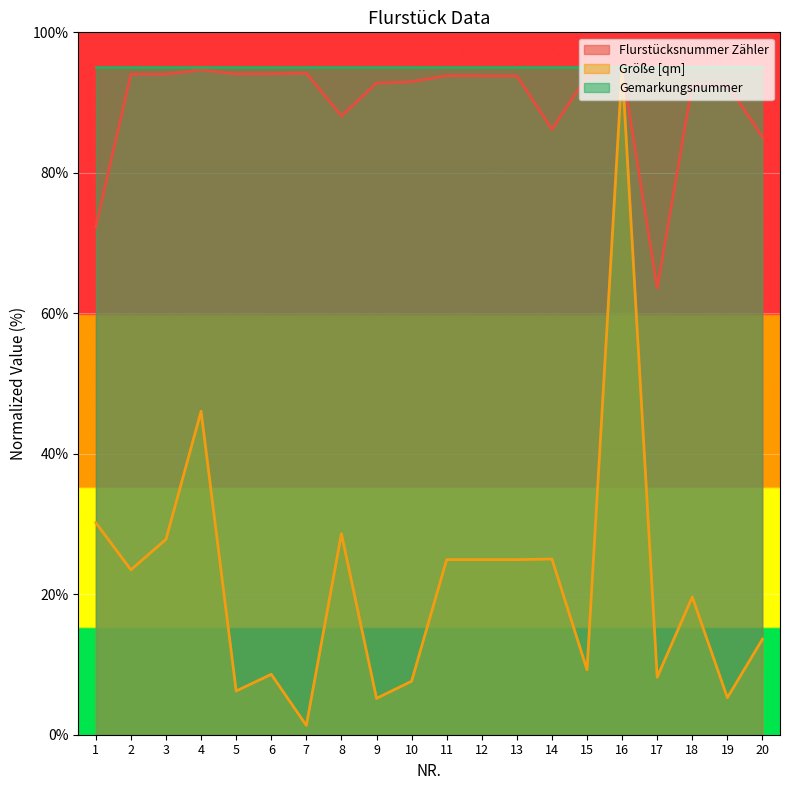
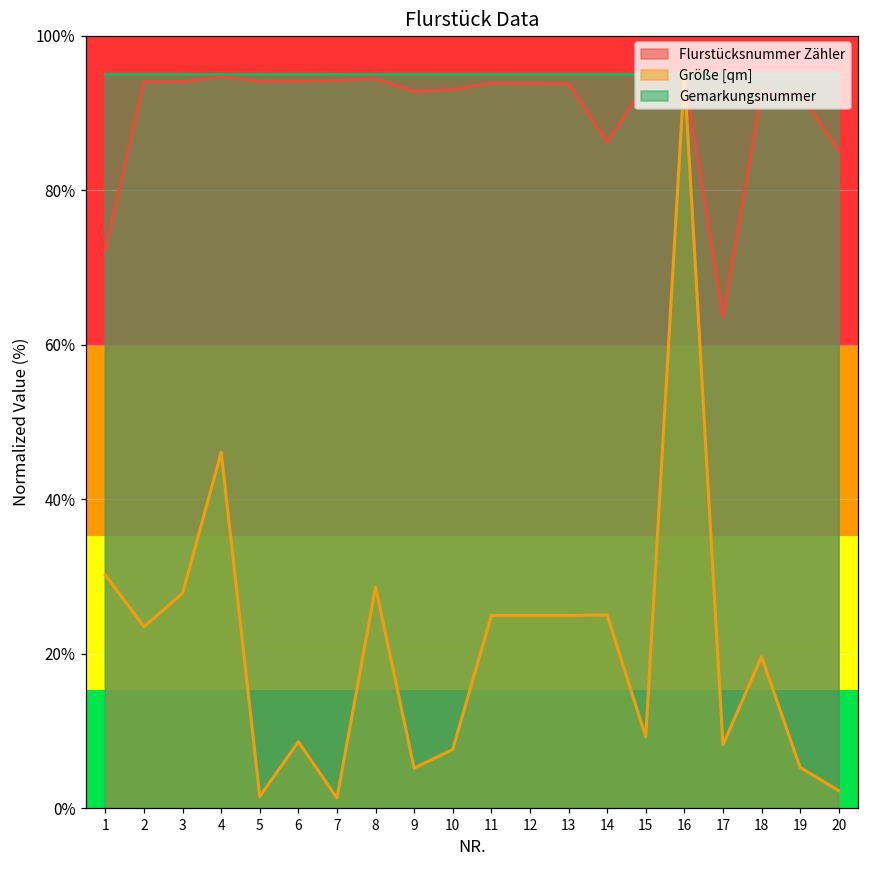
  {
    "Flurstücksnummer Zähler": {
      "1": "72%",
      "2": "94%",
      "3": "94%",
      "5": "94%",
      "6": "94%",
      "7": "94%",
-     "8": "88%",
+     "8": "94%",
      "9": "93%",
      "10": "93%",
      "11": "94%",
      "12": "94%",
      "13": "94%",
      "14": "86%",
      "17": "64%",
      "20": "85%"
    },
    "Größe [qm]": {
      "1": "30%",
      "2": "23%",
      "3": "28%",
      "4": "46%",
-     "5": "6%",
+     "5": "2%",
      "6": "9%",
      "7": "1%",
      "8": "29%",
      "9": "5%",
      "10": "8%",
      "11": "25%",
      "12": "25%",
      "13": "25%",
      "14": "25%",
      "15": "9%",
      "17": "8%",
      "18": "20%",
      "19": "5%",
-     "20": "14%"
+     "20": "2%"
    },
    "Gemarkungsnummer": {
      "1": "95%",
      "2": "95%",
      "3": "95%",
      "5": "95%",
      "6": "95%",
      "7": "95%",
      "8": "95%",
      "9": "95%",
      "10": "95%",
      "11": "95%",
      "12": "95%",
      "13": "95%",
      "14": "95%"
    }
  }
